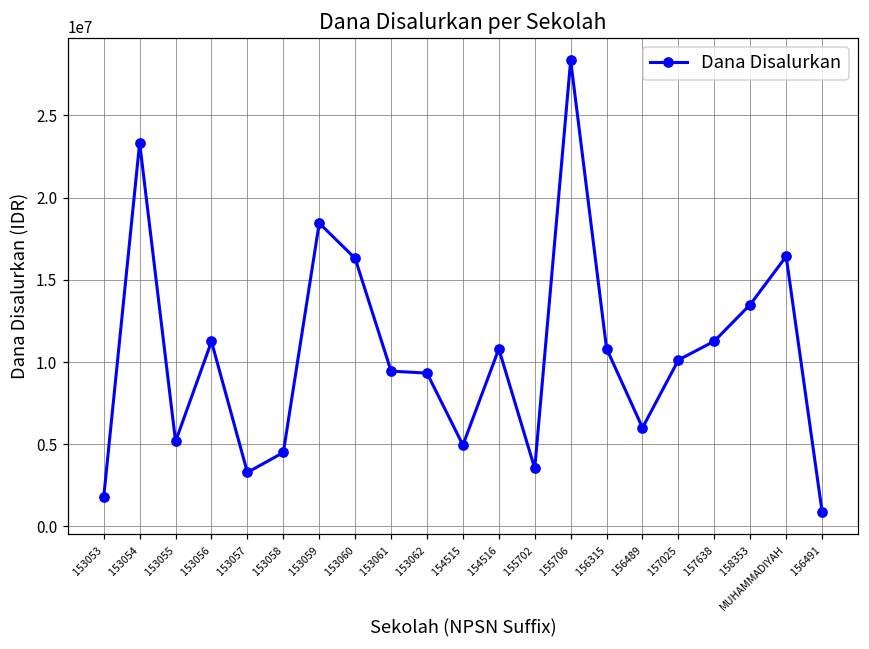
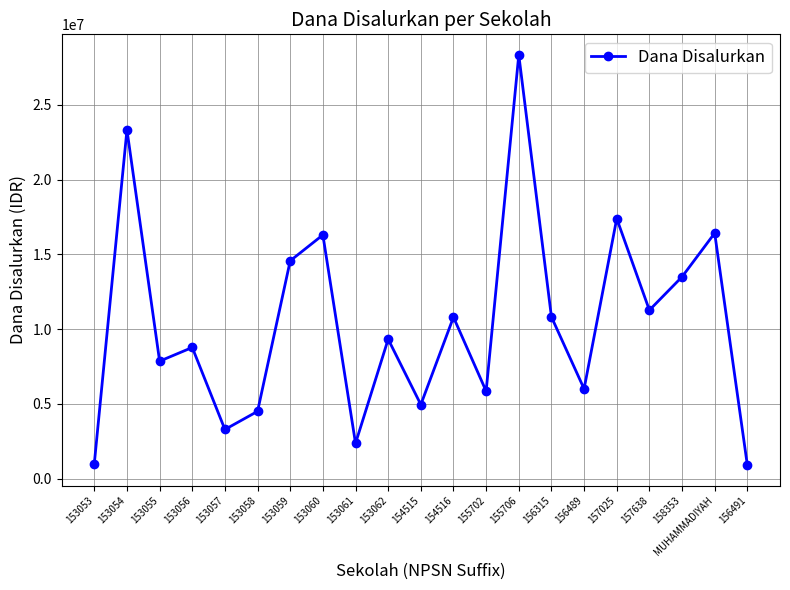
  {
-   "153053": 1800000,
+   "153053": 1000000,
    "153054": 23300000,
-   "153055": 5200000,
-   "153056": 11300000,
+   "153055": 7900000,
+   "153056": 8800000,
    "153057": 3300000,
    "153058": 4500000,
-   "153059": 18500000,
+   "153059": 14600000,
    "153060": 16300000,
-   "153061": 9500000,
+   "153061": 2400000,
    "153062": 9300000,
    "154515": 5000000,
    "154516": 10800000,
-   "155702": 3500000,
+   "155702": 5900000,
    "155706": 28400000,
    "156315": 10800000,
    "156489": 6000000,
-   "157025": 10100000,
+   "157025": 17400000,
    "157638": 11300000,
    "158353": 13500000,
    "MUHAMMADIYAH": 16400000,
    "156491": 900000
  }
